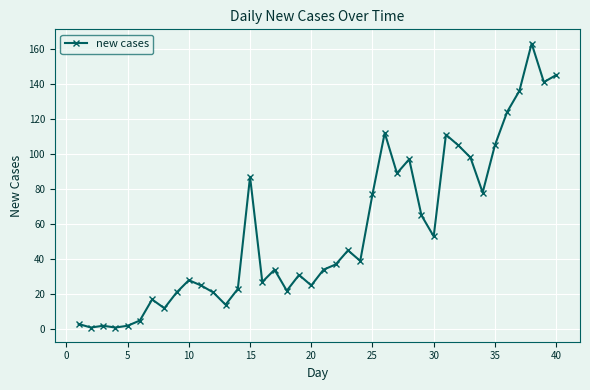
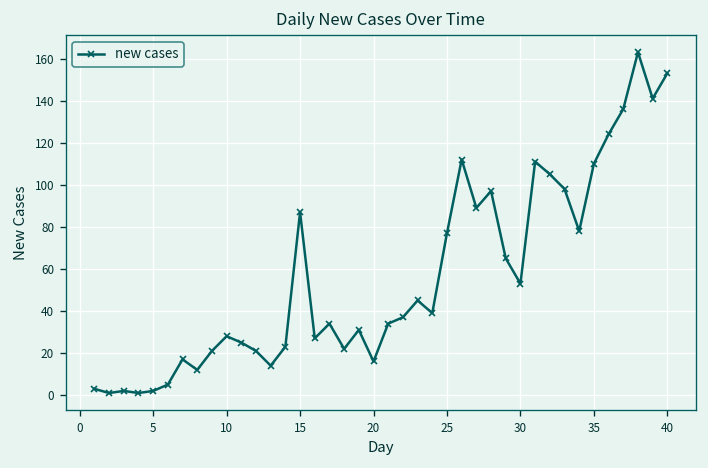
  {
    "5": 2,
    "10": 28,
    "15": 87,
-   "20": 25,
+   "20": 16,
    "25": 77,
    "30": 53,
-   "35": 105,
-   "40": 145
+   "35": 110,
+   "40": 153
  }
